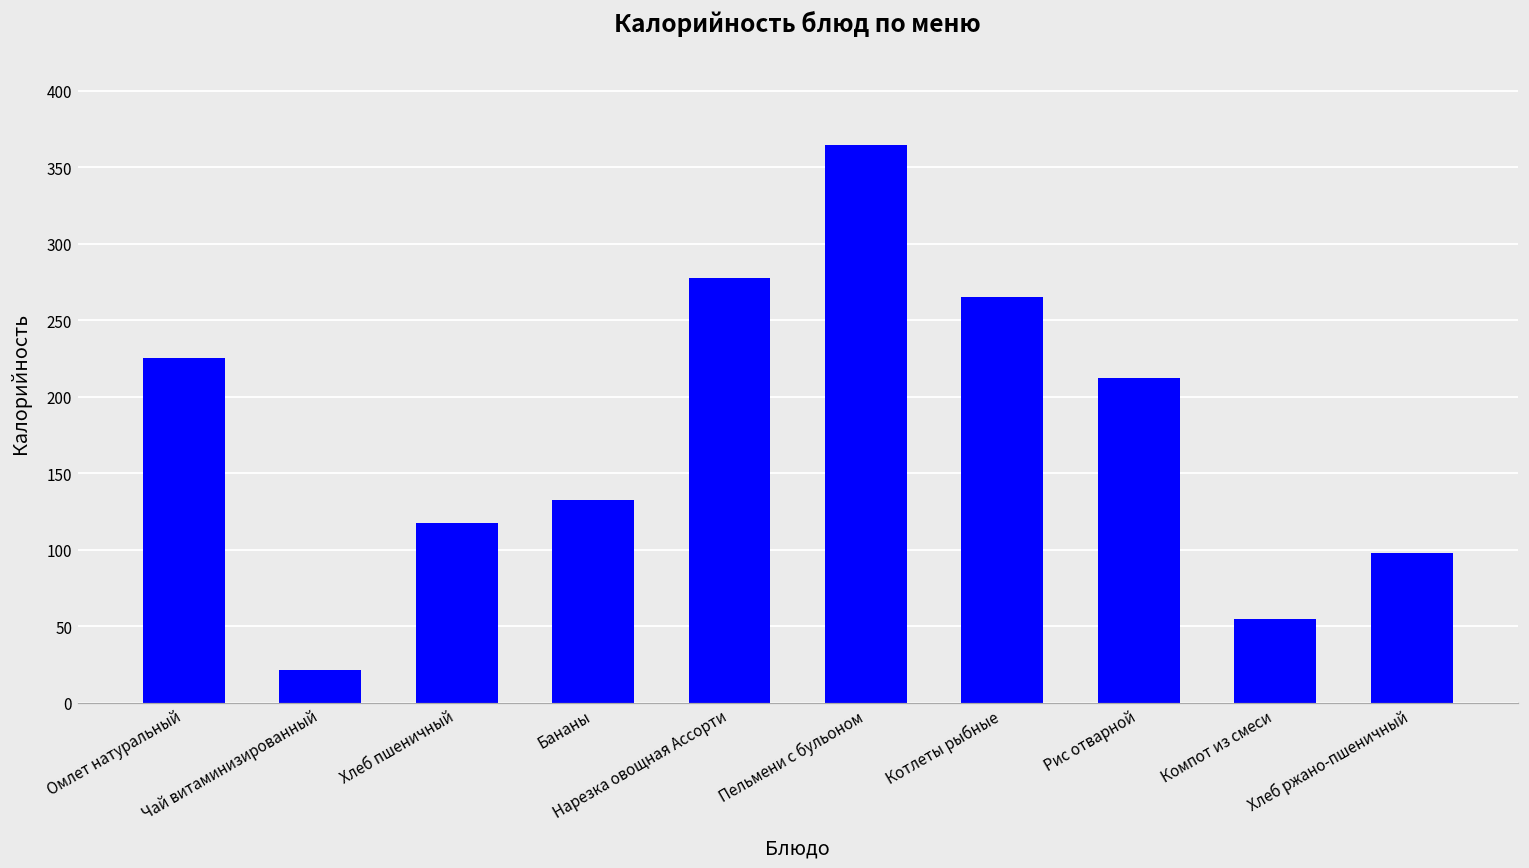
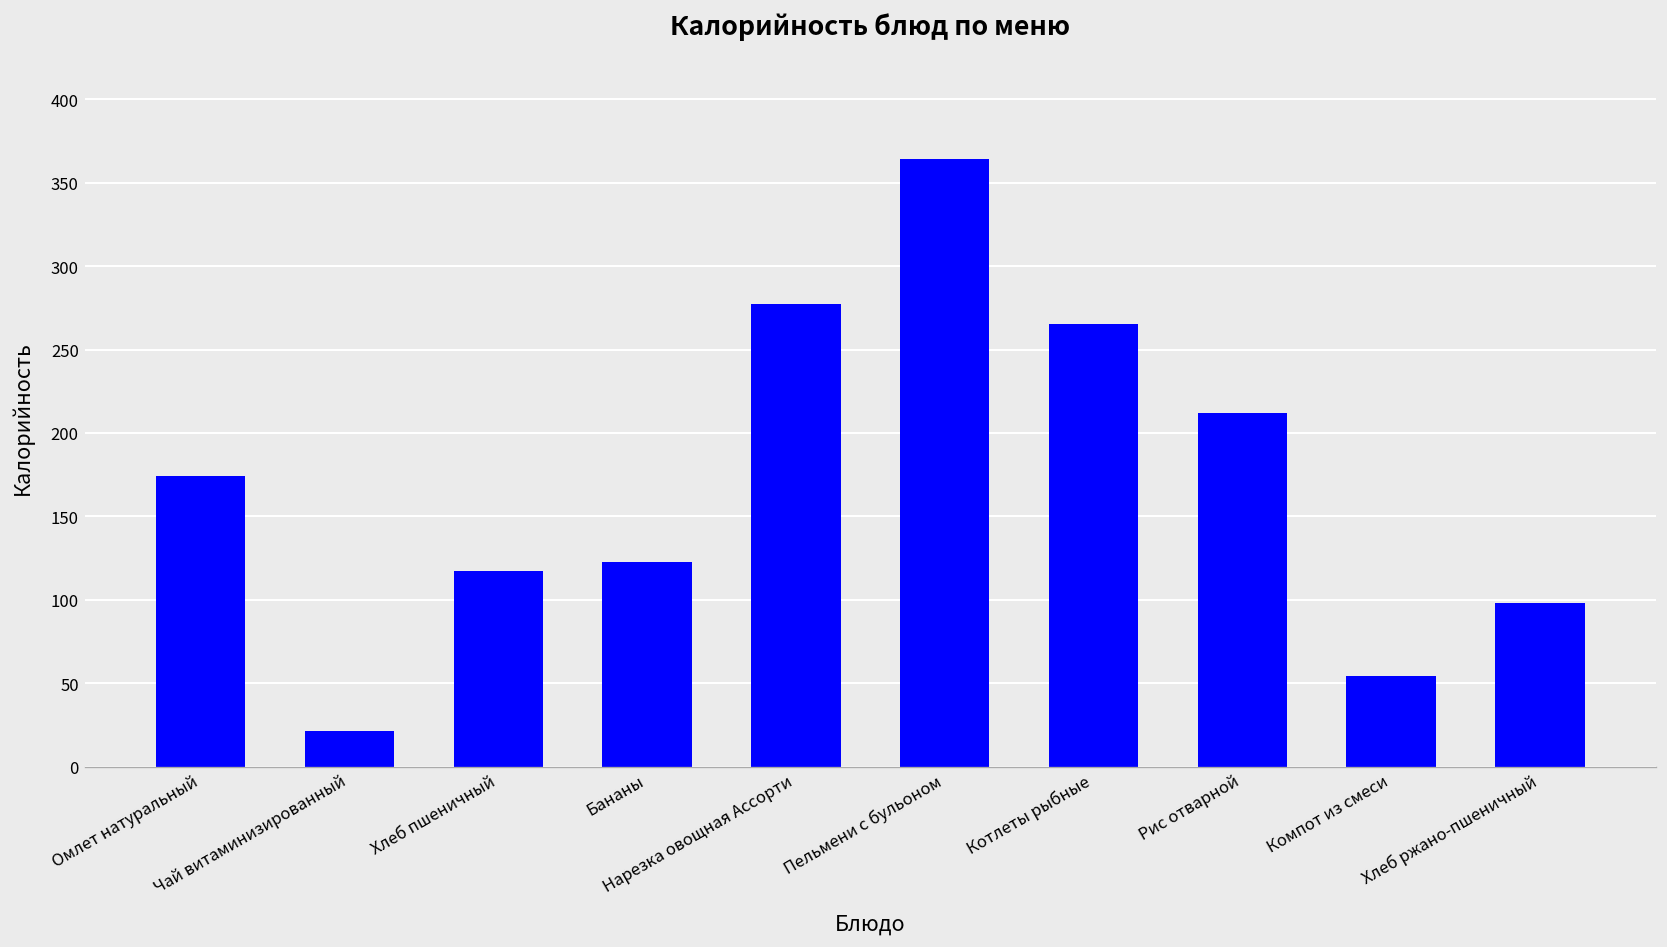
  {
-   "Омлет натуральный": 226,
+   "Омлет натуральный": 174,
    "Чай витаминизированный": 21,
    "Хлеб пшеничный": 117,
-   "Бананы": 133,
+   "Бананы": 123,
    "Нарезка овощная Ассорти": 277,
    "Пельмени с бульоном": 364,
    "Котлеты рыбные": 265,
    "Рис отварной": 212,
    "Компот из смеси": 55,
    "Хлеб ржано-пшеничный": 98
  }
